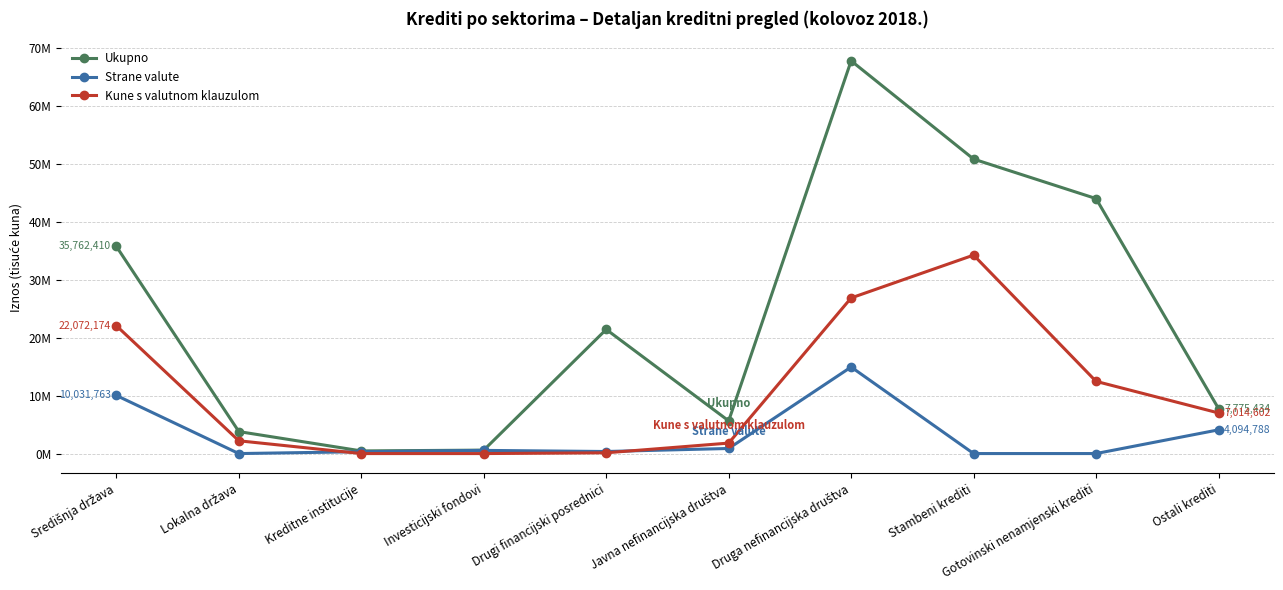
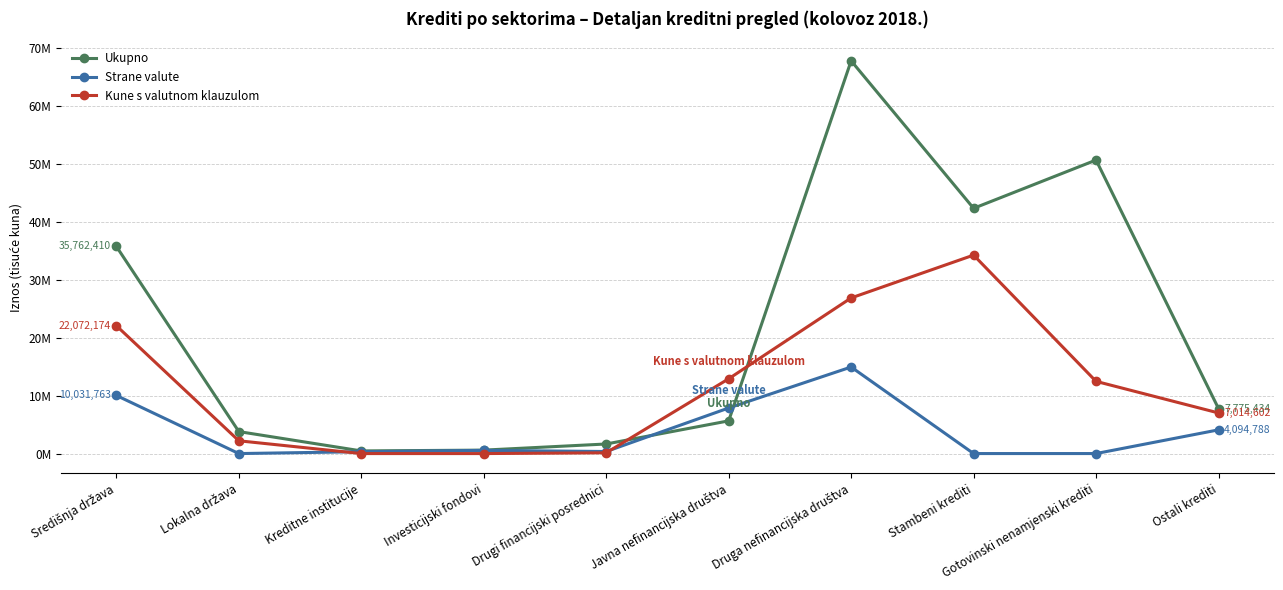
  {
    "Ukupno": {
      "Lokalna država": 4000000,
-     "Drugi financijski posrednici": 21000000,
+     "Drugi financijski posrednici": 2000000,
      "Javna nefinancijska društva": 6000000,
      "Druga nefinancijska društva": 68000000,
-     "Stambeni krediti": 51000000,
-     "Gotovinski nenamjenski krediti": 44000000
+     "Stambeni krediti": 42000000,
+     "Gotovinski nenamjenski krediti": 51000000
    },
    "Strane valute": {
      "Lokalna država": 0,
-     "Javna nefinancijska društva": 1000000,
+     "Javna nefinancijska društva": 8000000,
      "Druga nefinancijska društva": 15000000,
      "Stambeni krediti": 0,
      "Gotovinski nenamjenski krediti": 0
    },
    "Kune s valutnom klauzulom": {
      "Lokalna država": 2000000,
      "Investicijski fondovi": 0,
-     "Javna nefinancijska društva": 2000000,
+     "Javna nefinancijska društva": 13000000,
      "Druga nefinancijska društva": 27000000,
      "Stambeni krediti": 34000000,
      "Gotovinski nenamjenski krediti": 12000000
    }
  }
